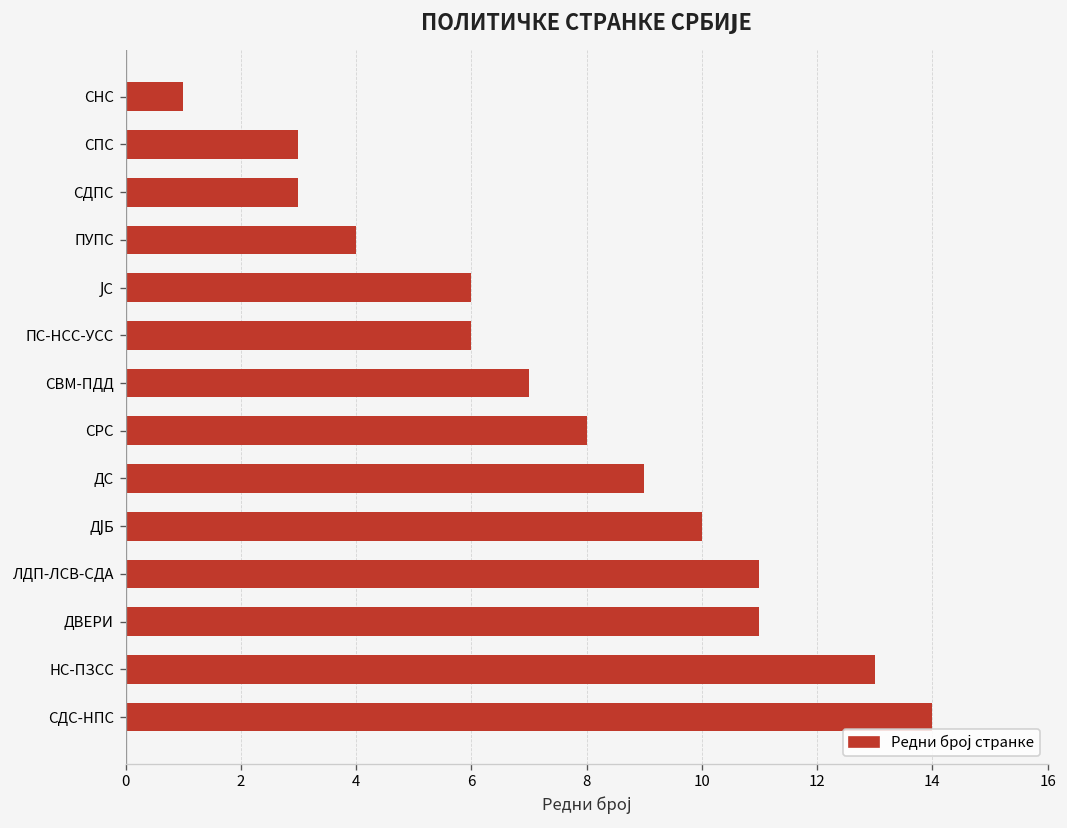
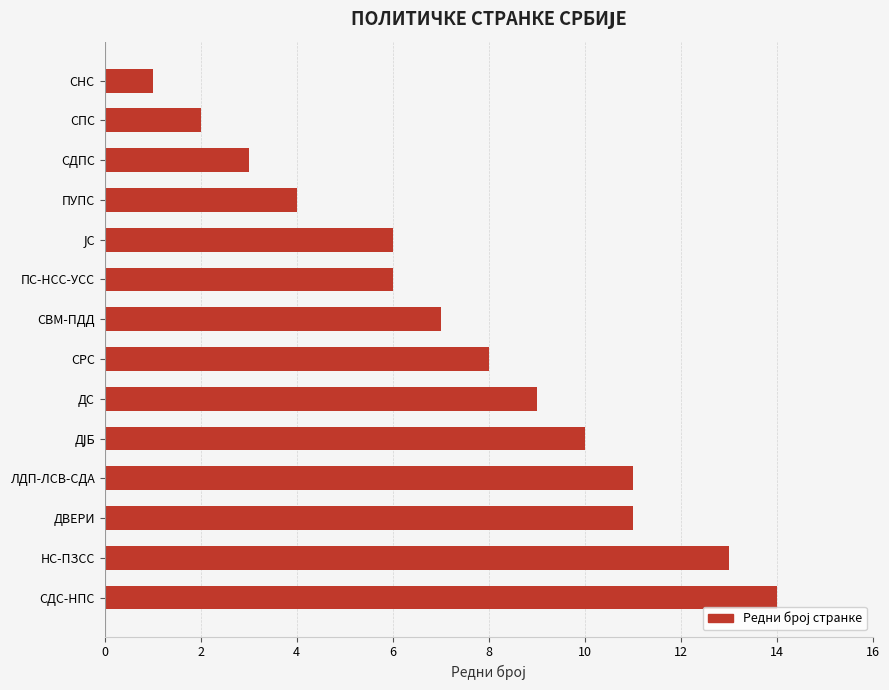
  {
    "СНС": 1,
-   "СПС": 3,
+   "СПС": 2,
    "СДПС": 3,
    "ПУПС": 4,
    "ЈС": 6,
    "ПС-НСС-УСС": 6,
    "СВМ-ПДД": 7,
    "СРС": 8,
    "ДС": 9,
    "ДЈБ": 10,
    "ЛДП-ЛСВ-СДА": 11,
    "ДВЕРИ": 11,
    "НС-ПЗСС": 13,
    "СДС-НПС": 14
  }
